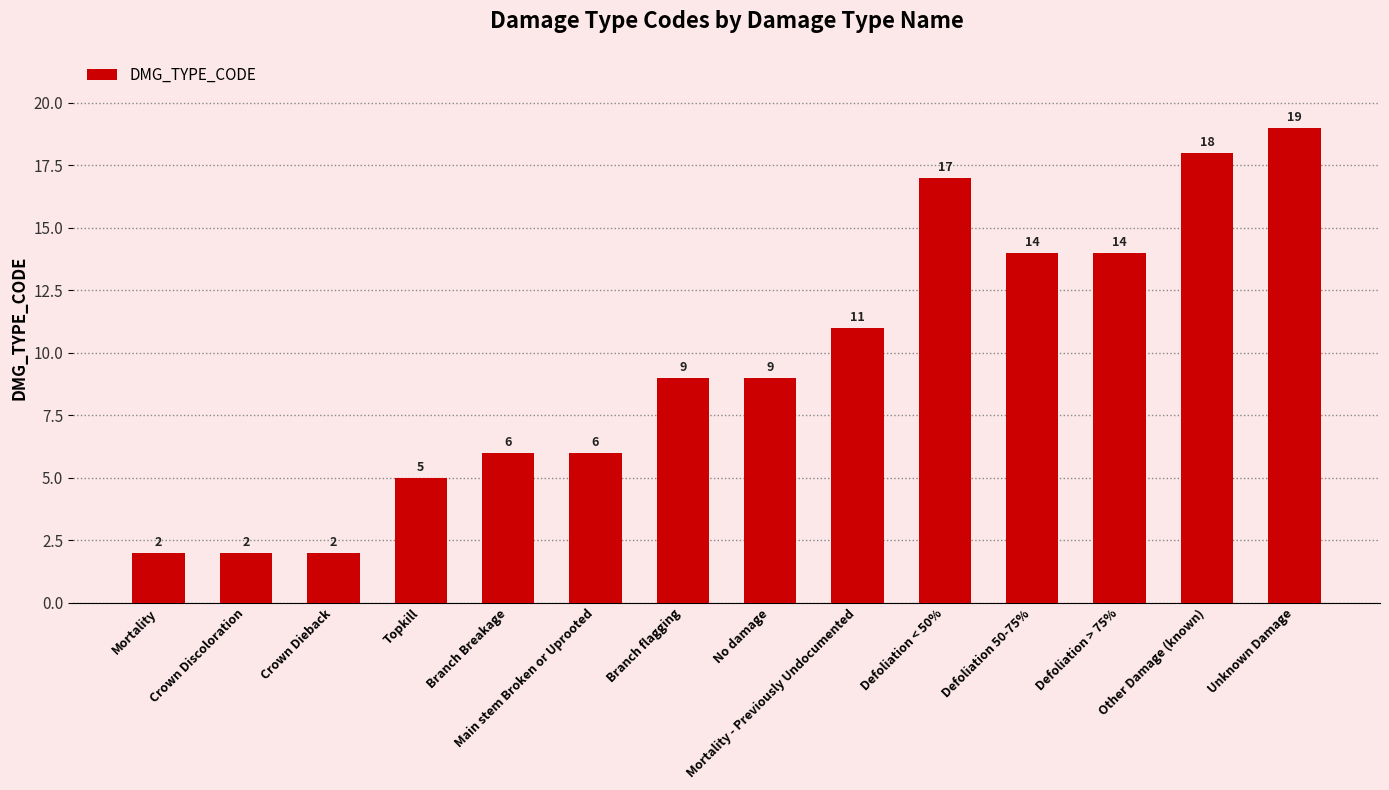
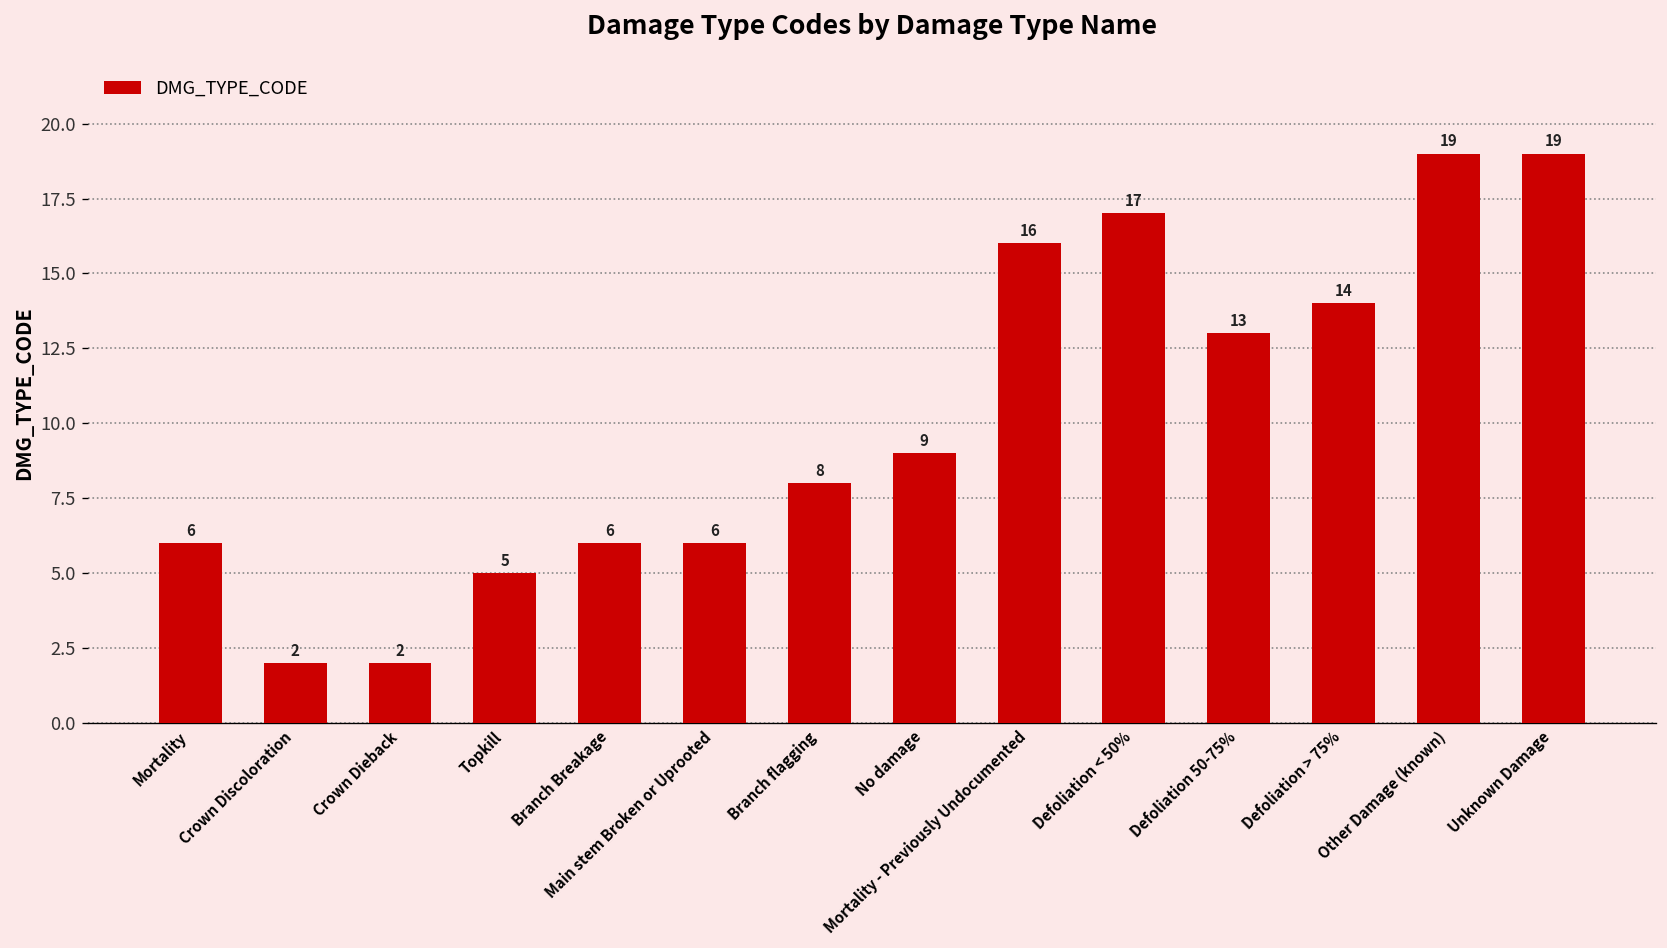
  {
-   "Mortality": 2,
+   "Mortality": 6,
    "Crown Discoloration": 2,
    "Crown Dieback": 2,
    "Topkill": 5,
    "Branch Breakage": 6,
    "Main stem Broken or Uprooted": 6,
-   "Branch flagging": 9,
+   "Branch flagging": 8,
    "No damage": 9,
-   "Mortality - Previously Undocumented": 11,
+   "Mortality - Previously Undocumented": 16,
    "Defoliation < 50%": 17,
-   "Defoliation 50-75%": 14,
+   "Defoliation 50-75%": 13,
    "Defoliation > 75%": 14,
-   "Other Damage (known)": 18,
+   "Other Damage (known)": 19,
    "Unknown Damage": 19
  }
